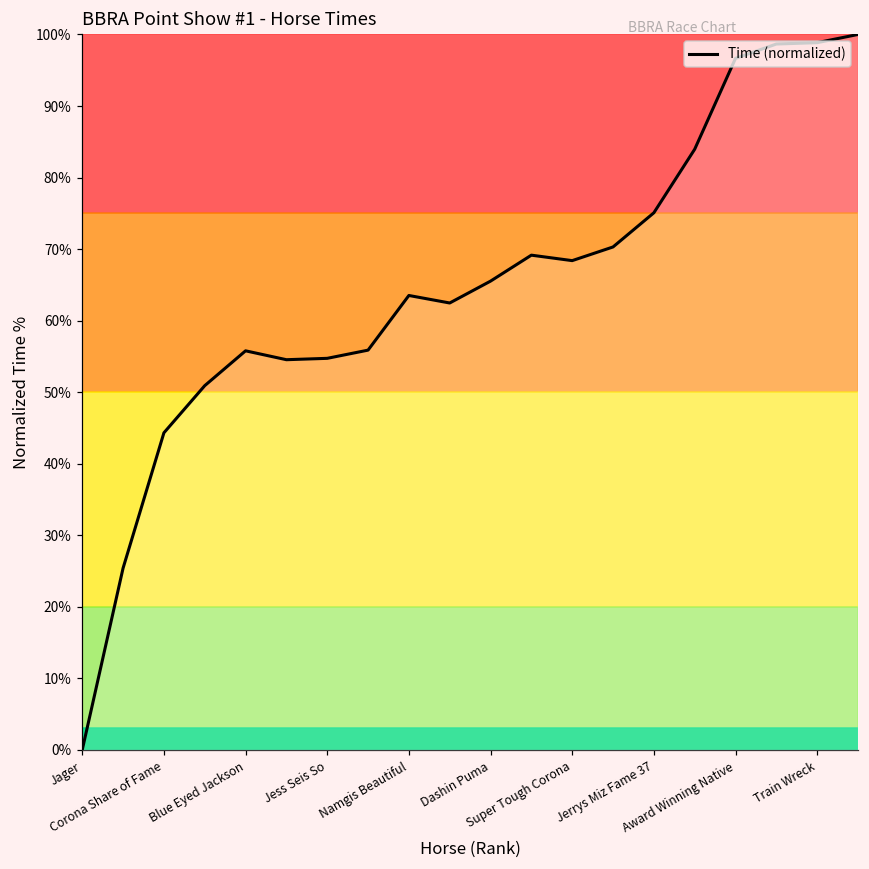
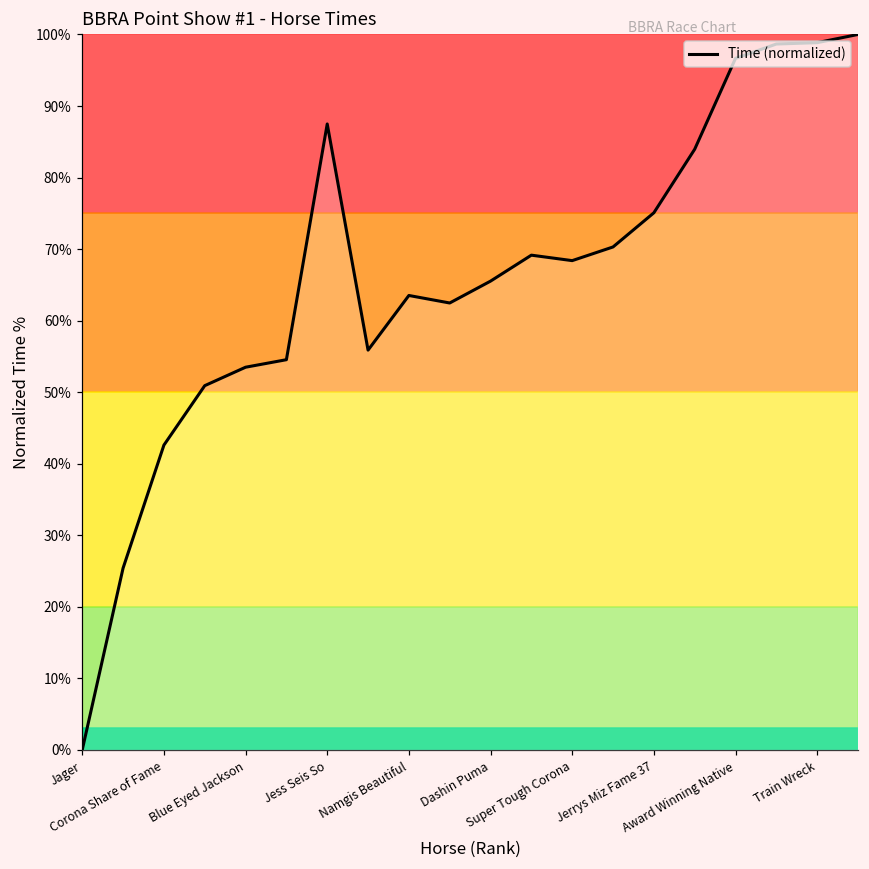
  {
    "Jager": "0%",
-   "Corona Share of Fame": "44%",
-   "Blue Eyed Jackson": "56%",
-   "Jess Seis So": "55%",
+   "Corona Share of Fame": "43%",
+   "Blue Eyed Jackson": "53%",
+   "Jess Seis So": "87%",
    "Namgis Beautiful": "64%",
    "Dashin Puma": "66%",
    "Super Tough Corona": "68%",
    "Jerrys Miz Fame 37": "75%"
  }
